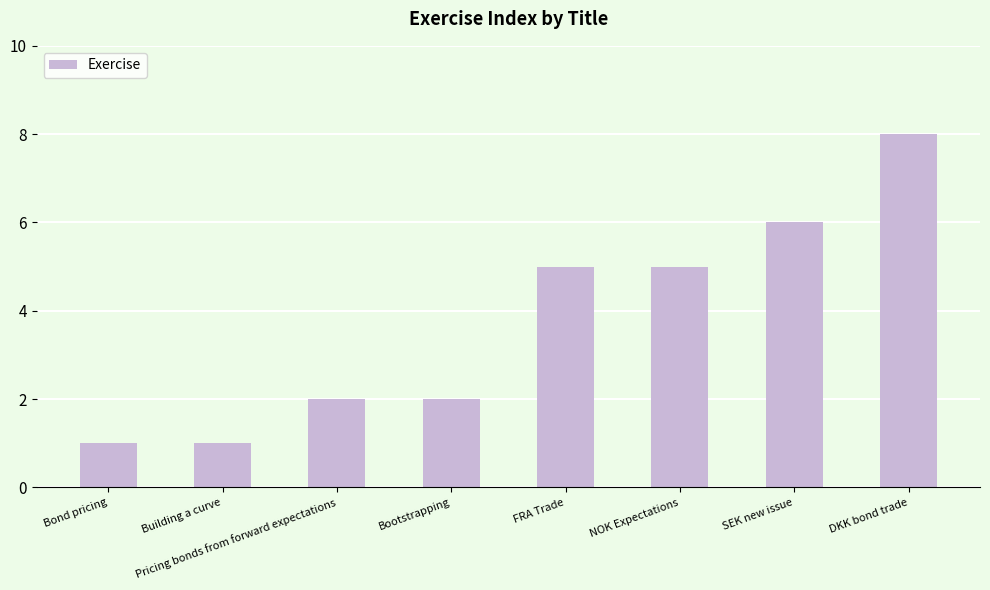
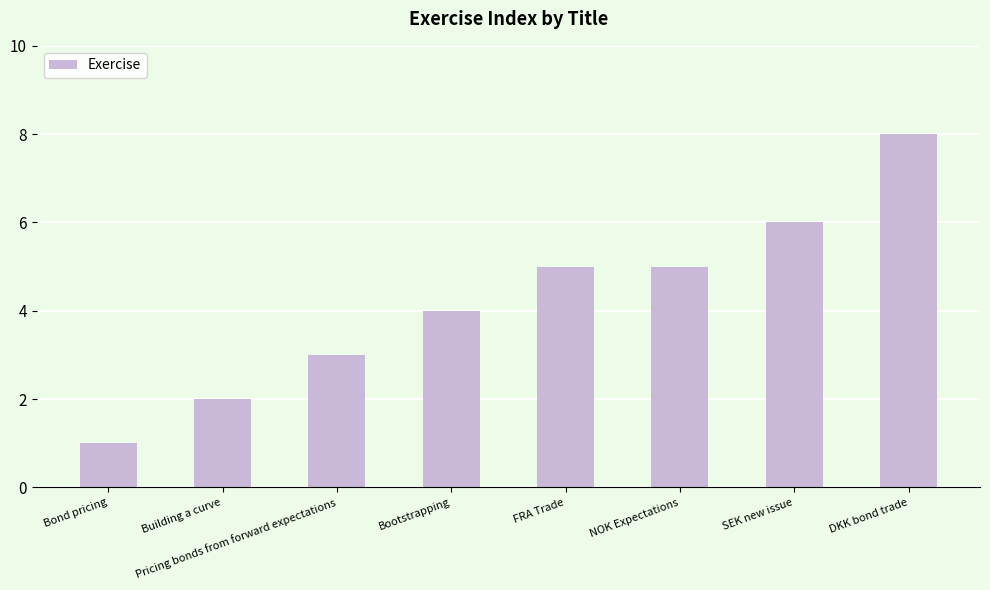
  {
    "Bond pricing": 1,
-   "Building a curve": 1,
-   "Pricing bonds from forward expectations": 2,
-   "Bootstrapping": 2,
+   "Building a curve": 2,
+   "Pricing bonds from forward expectations": 3,
+   "Bootstrapping": 4,
    "FRA Trade": 5,
    "NOK Expectations": 5,
    "SEK new issue": 6,
    "DKK bond trade": 8
  }
